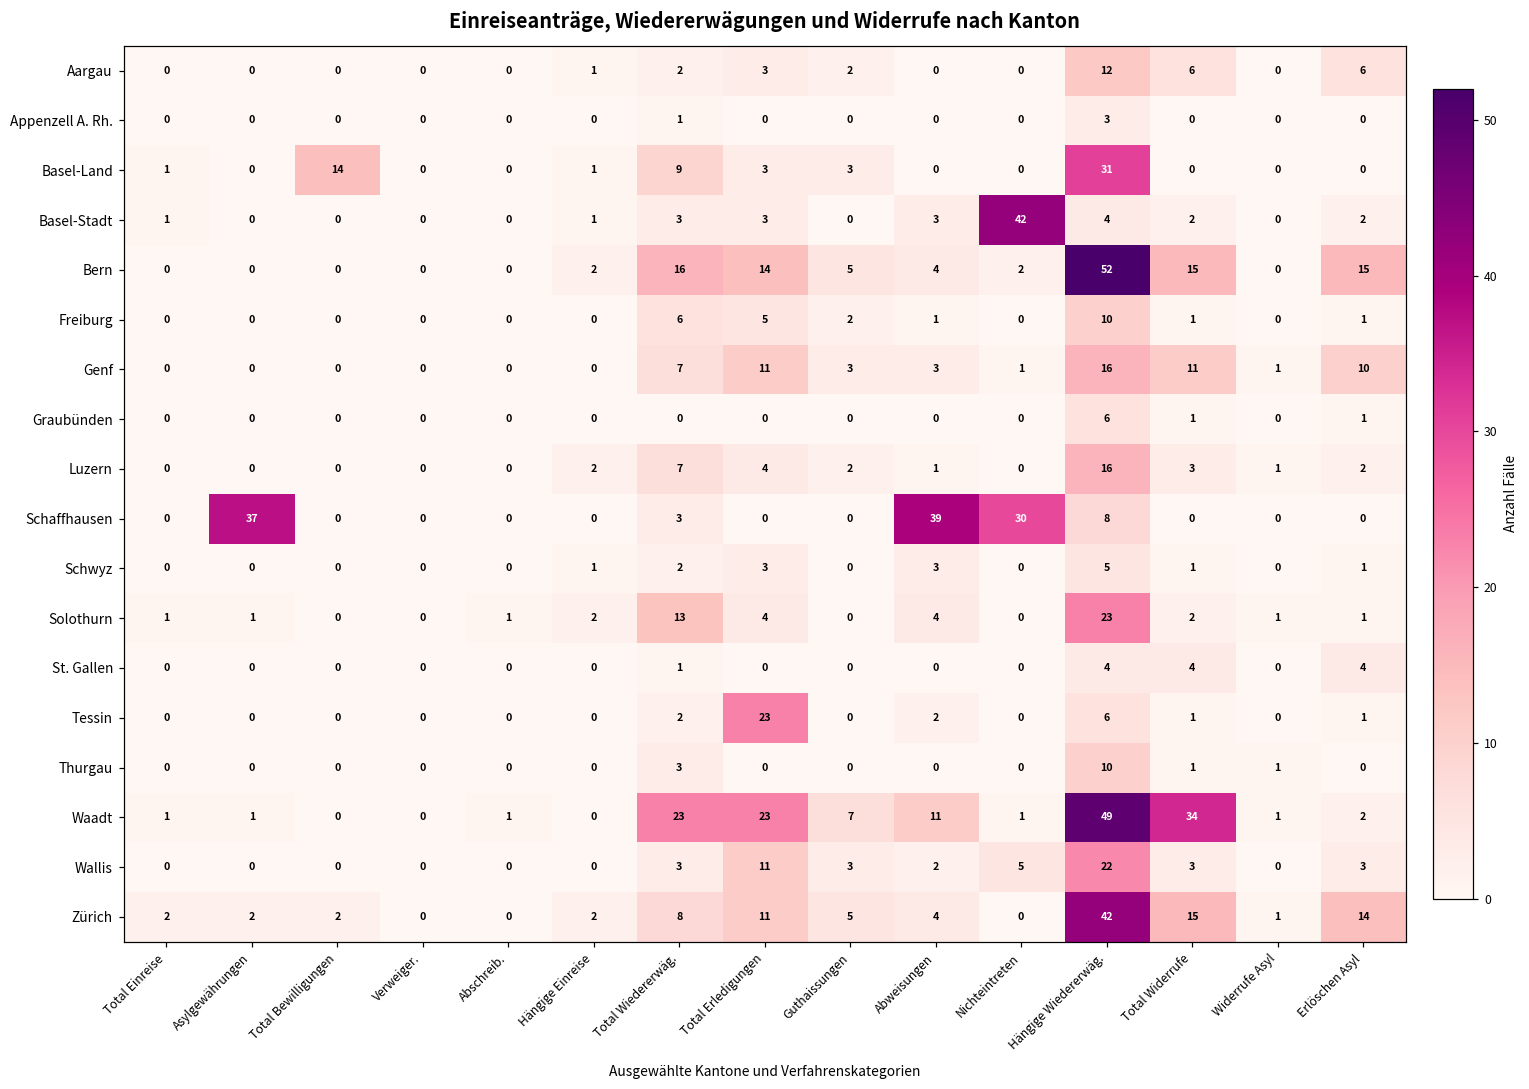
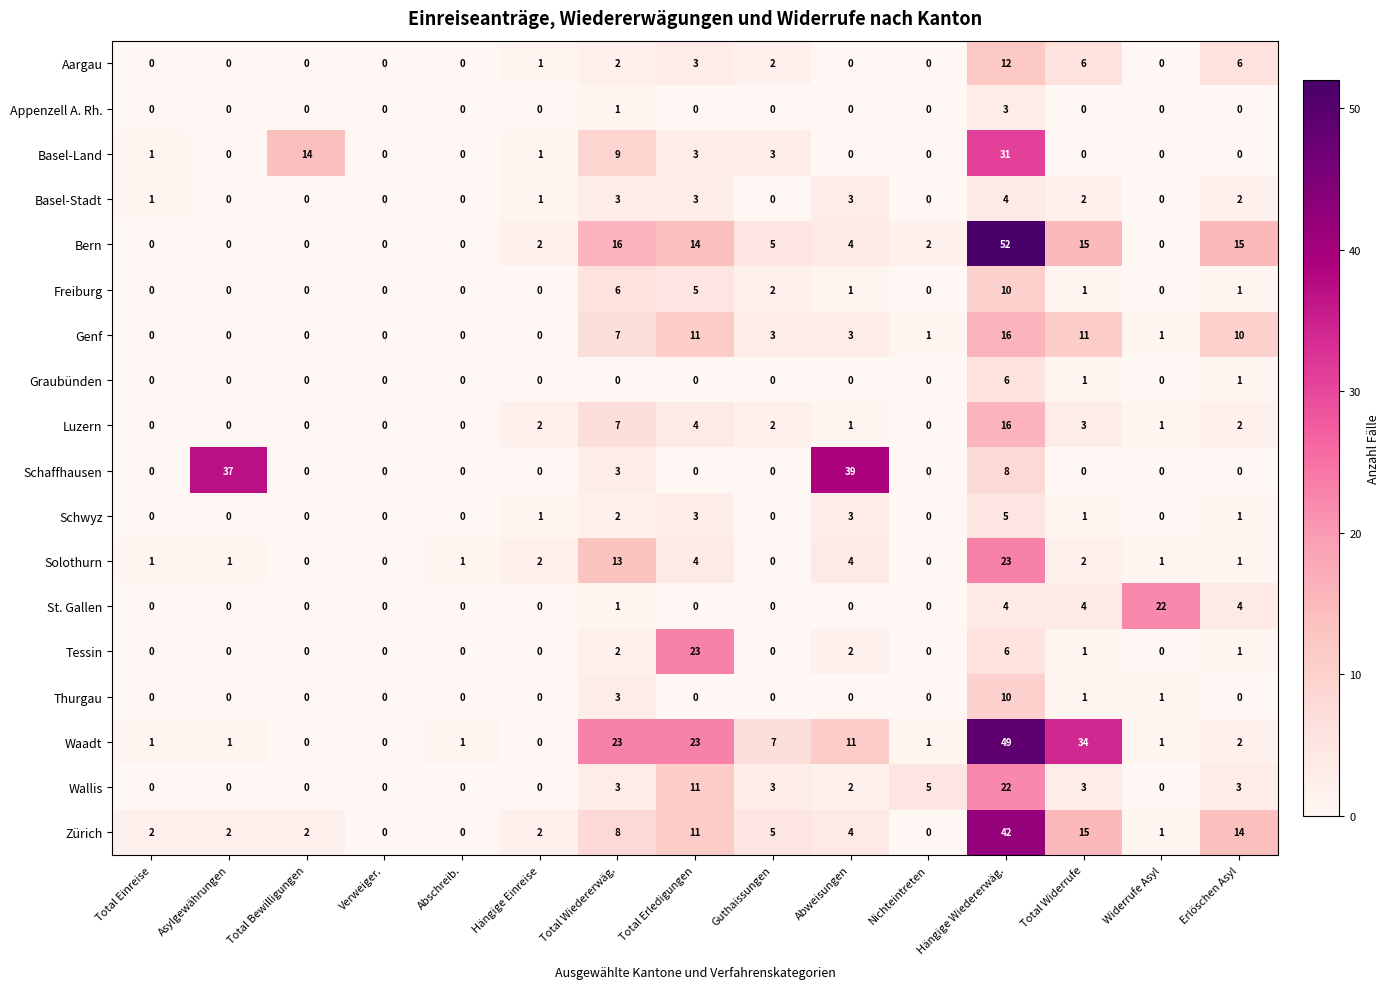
  {
    "Basel-Stadt": {
      "Total Einreise": 1,
      "Asylgewährungen": 0,
      "Total Bewilligungen": 0,
      "Verweiger.": 0,
      "Abschreib.": 0,
      "Hängige Einreise": 1,
      "Total Wiedererwäg.": 3,
      "Total Erledigungen": 3,
      "Guthaissungen": 0,
      "Abweisungen": 3,
-     "Nichteintreten": 42,
+     "Nichteintreten": 0,
      "Hängige Wiedererwäg.": 4,
      "Total Widerrufe": 2,
      "Widerrufe Asyl": 0,
      "Erlöschen Asyl": 2
    },
    "Schaffhausen": {
      "Total Einreise": 0,
      "Asylgewährungen": 37,
      "Total Bewilligungen": 0,
      "Verweiger.": 0,
      "Abschreib.": 0,
      "Hängige Einreise": 0,
      "Total Wiedererwäg.": 3,
      "Total Erledigungen": 0,
      "Guthaissungen": 0,
      "Abweisungen": 39,
-     "Nichteintreten": 30,
+     "Nichteintreten": 0,
      "Hängige Wiedererwäg.": 8,
      "Total Widerrufe": 0,
      "Widerrufe Asyl": 0,
      "Erlöschen Asyl": 0
    },
    "St. Gallen": {
      "Total Einreise": 0,
      "Asylgewährungen": 0,
      "Total Bewilligungen": 0,
      "Verweiger.": 0,
      "Abschreib.": 0,
      "Hängige Einreise": 0,
      "Total Wiedererwäg.": 1,
      "Total Erledigungen": 0,
      "Guthaissungen": 0,
      "Abweisungen": 0,
      "Nichteintreten": 0,
      "Hängige Wiedererwäg.": 4,
      "Total Widerrufe": 4,
-     "Widerrufe Asyl": 0,
+     "Widerrufe Asyl": 22,
      "Erlöschen Asyl": 4
    }
  }
